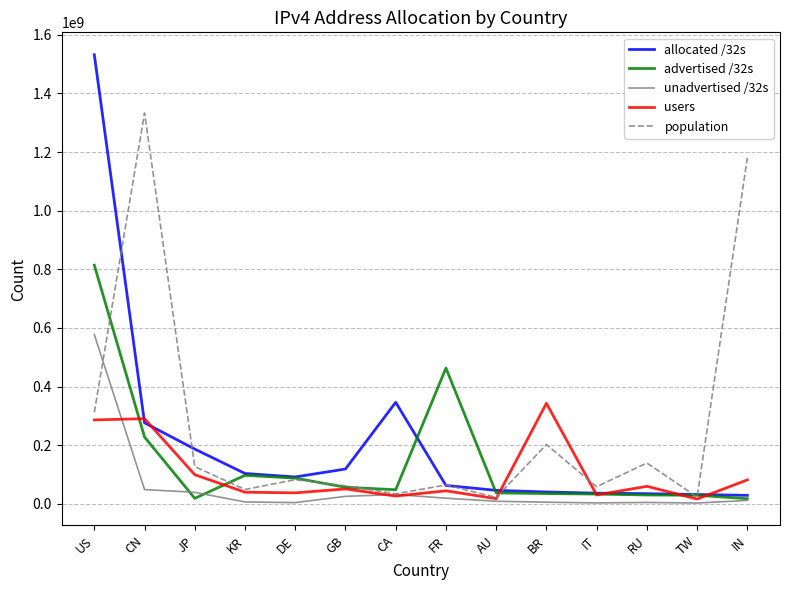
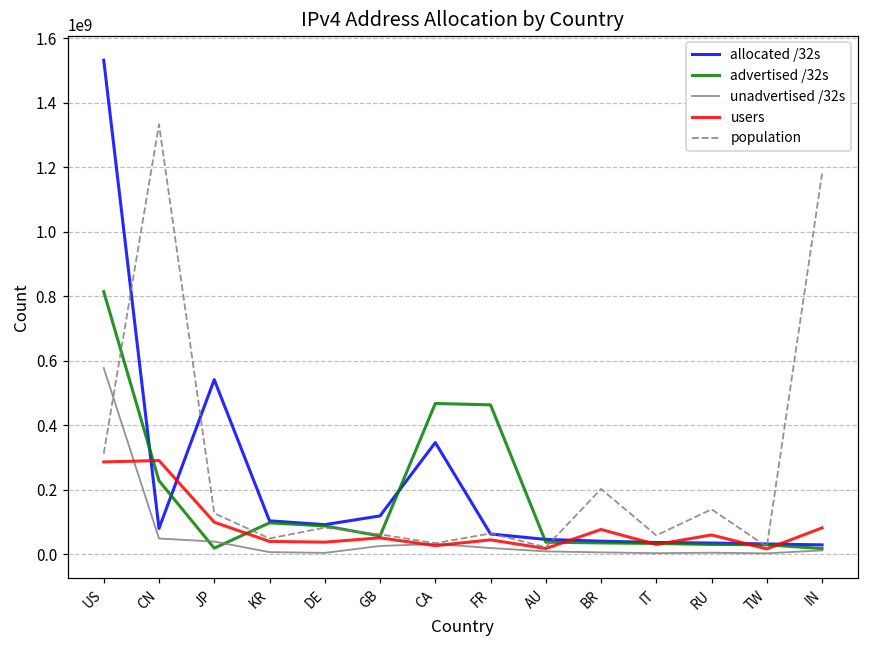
  {
    "allocated /32s": {
      "US": 1530000000,
-     "CN": 280000000,
-     "JP": 190000000,
+     "CN": 80000000,
+     "JP": 540000000,
      "GB": 120000000,
      "CA": 350000000,
      "IN": 30000000
    },
    "advertised /32s": {
      "US": 810000000,
      "CN": 230000000,
      "JP": 20000000,
-     "CA": 50000000,
+     "CA": 470000000,
      "FR": 460000000
    },
    "users": {
      "US": 290000000,
      "CN": 290000000,
      "JP": 100000000,
      "KR": 40000000,
      "DE": 40000000,
      "FR": 40000000,
-     "BR": 340000000,
+     "BR": 80000000,
      "RU": 60000000,
      "IN": 80000000
    }
  }
